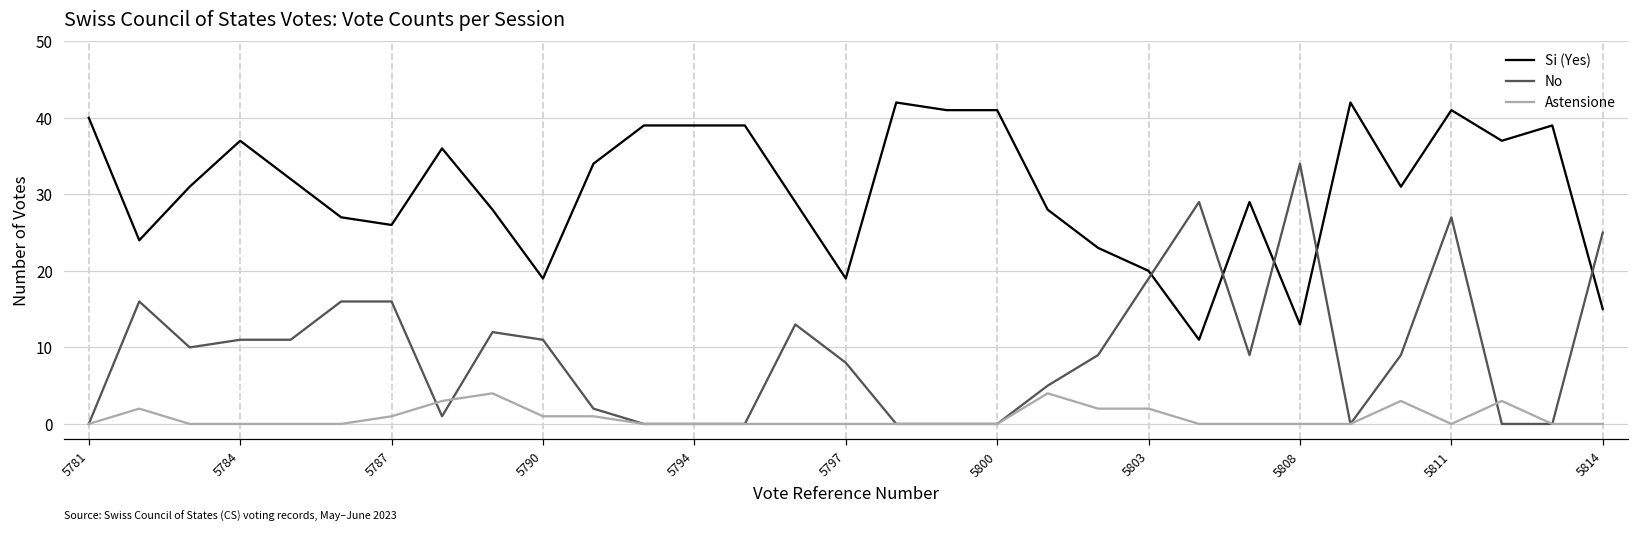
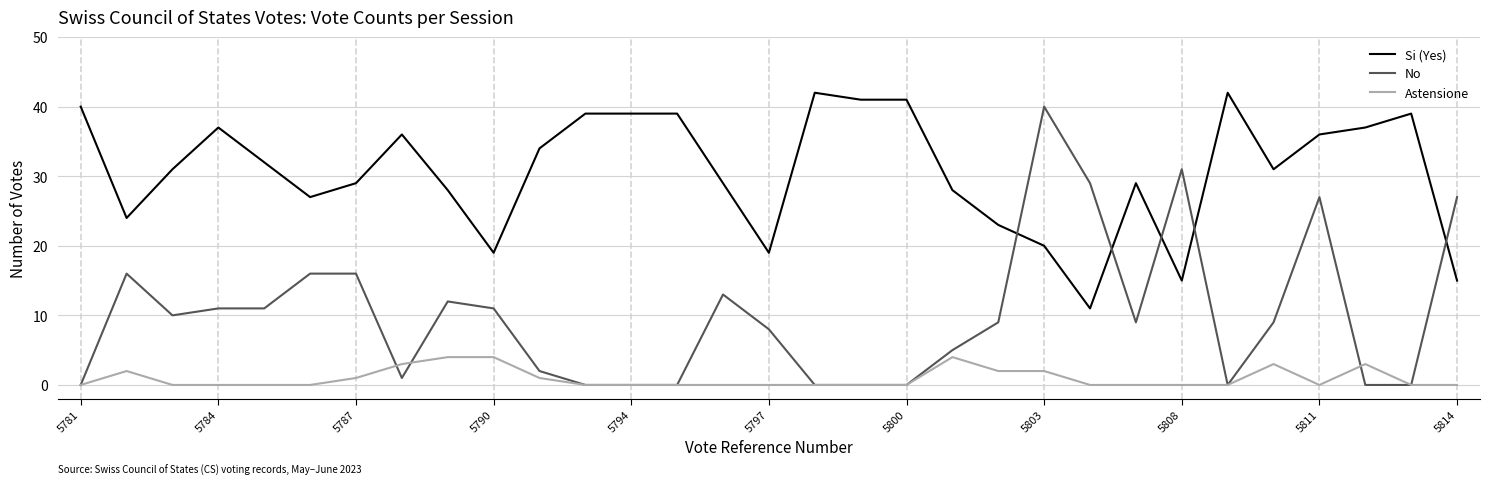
  {
    "Si (Yes)": {
      "5781": 40,
      "5784": 37,
-     "5787": 26,
+     "5787": 29,
      "5790": 19,
      "5794": 39,
      "5797": 19,
      "5800": 41,
      "5803": 20,
-     "5808": 13,
-     "5811": 41,
+     "5808": 15,
+     "5811": 36,
      "5814": 15
    },
    "No": {
      "5784": 11,
      "5787": 16,
      "5790": 11,
      "5797": 8,
-     "5803": 19,
-     "5808": 34,
+     "5803": 40,
+     "5808": 31,
      "5811": 27,
-     "5814": 25
+     "5814": 27
    },
    "Astensione": {
      "5784": 0,
      "5787": 1,
-     "5790": 1,
+     "5790": 4,
      "5797": 0,
      "5803": 2,
      "5808": 0,
      "5811": 0,
      "5814": 0
    }
  }
